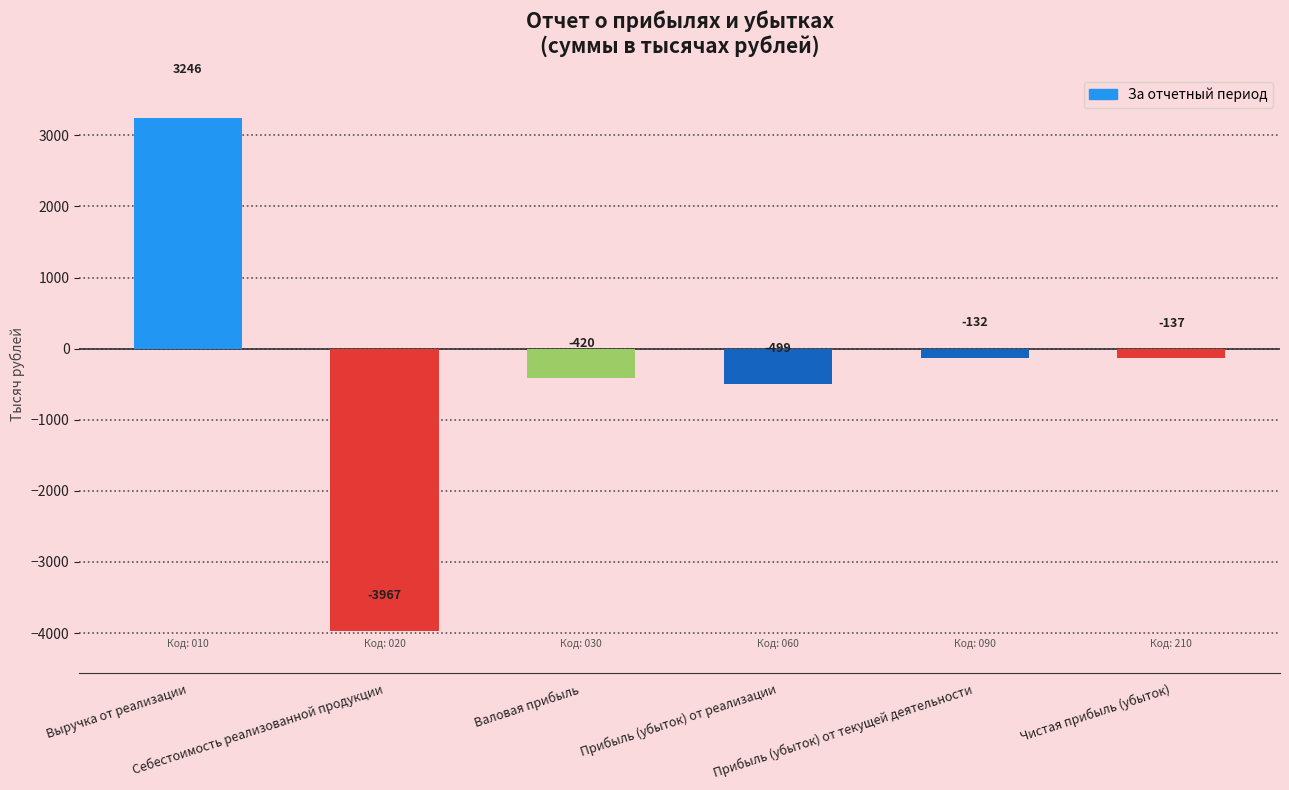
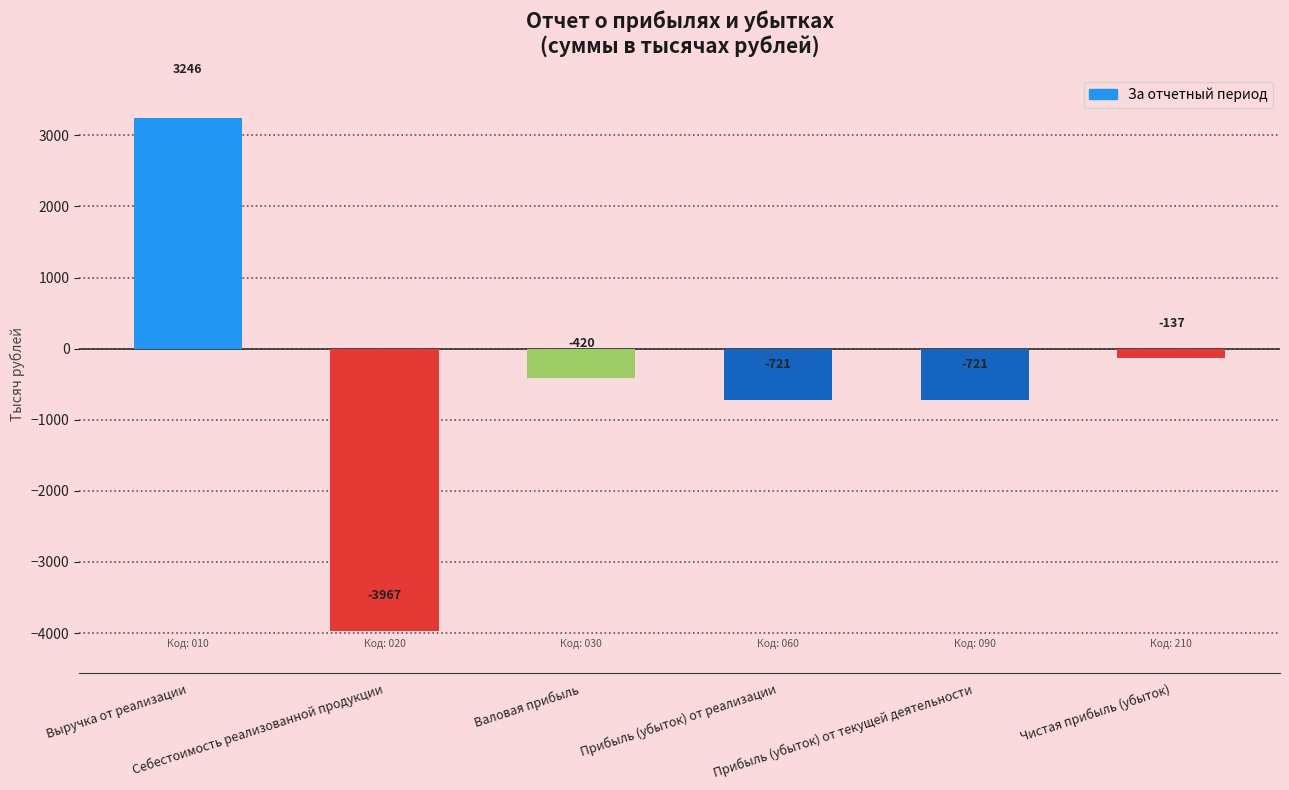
  {
    "Себестоимость реализованной продукции": -3967,
-   "Прибыль (убыток) от реализации": -499,
-   "Прибыль (убыток) от текущей деятельности": -132
+   "Прибыль (убыток) от реализации": -721,
+   "Прибыль (убыток) от текущей деятельности": -721
  }
